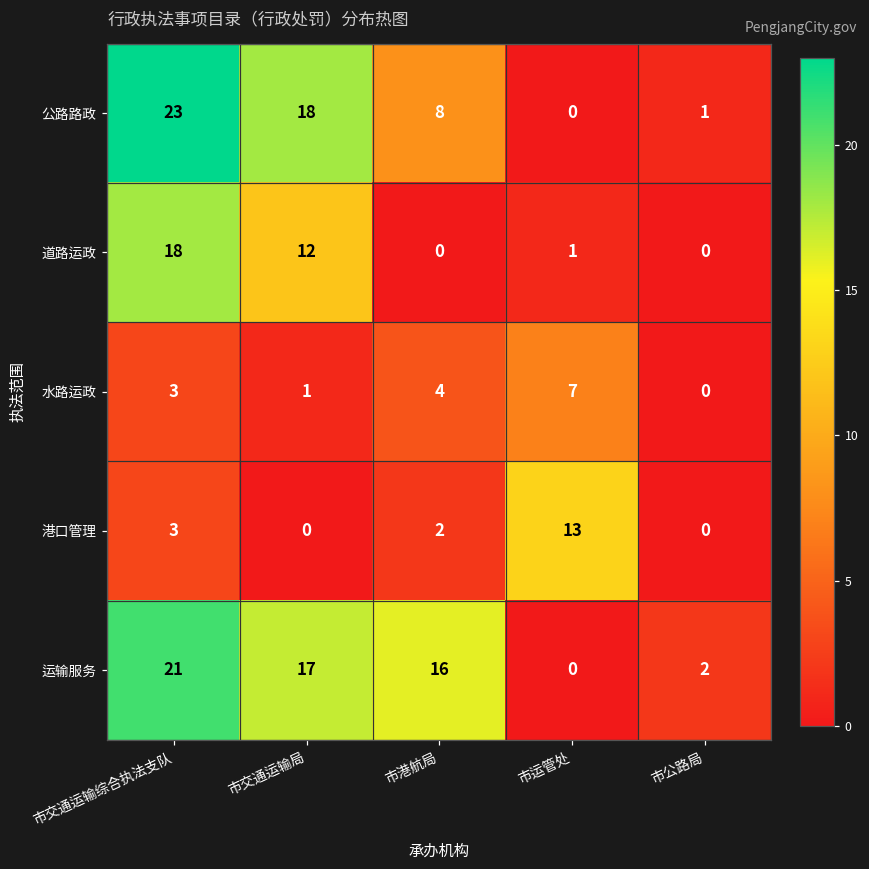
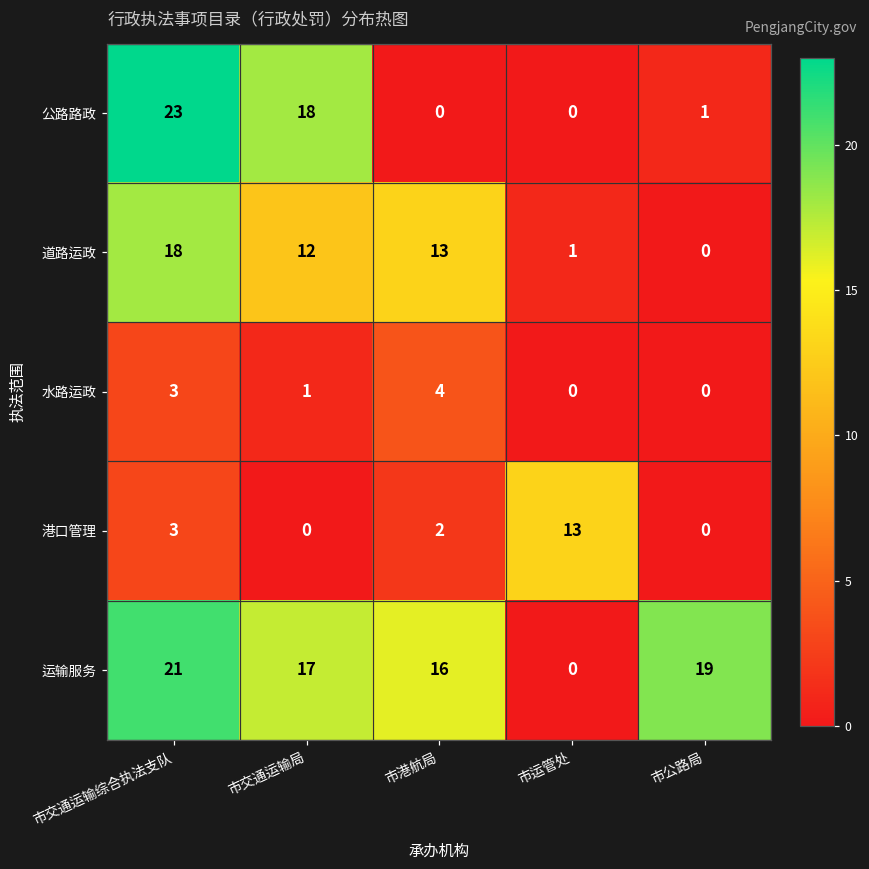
  {
    "公路路政": {
-     "市港航局": 8
+     "市港航局": 0
    },
    "道路运政": {
-     "市港航局": 0
+     "市港航局": 13
    },
    "水路运政": {
-     "市运管处": 7
+     "市运管处": 0
    },
    "运输服务": {
-     "市公路局": 2
+     "市公路局": 19
    }
  }
